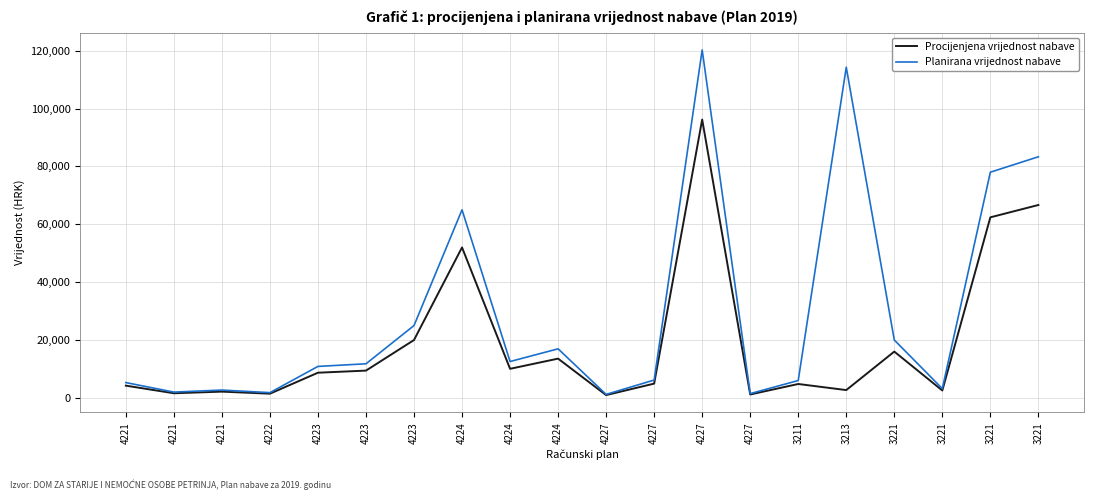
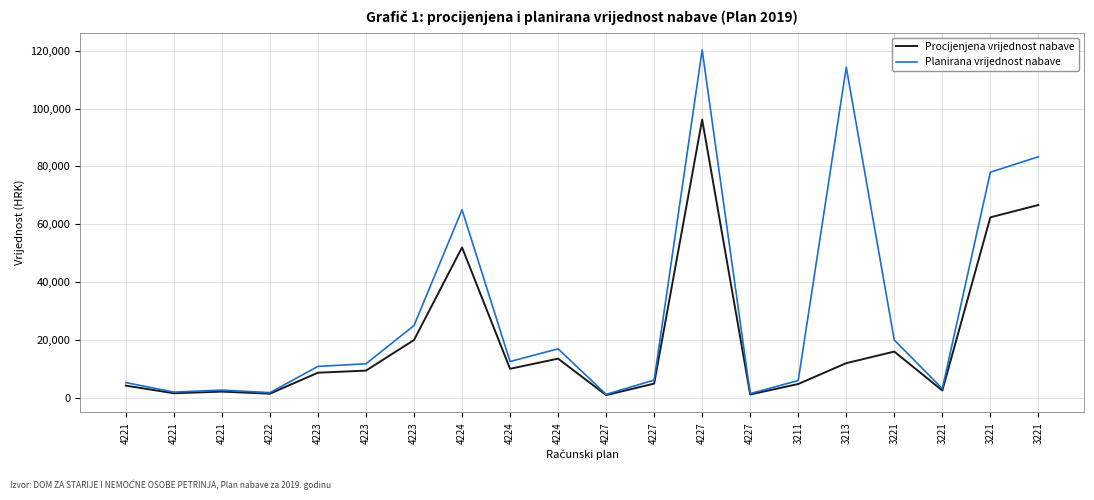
  {
    "Procijenjena vrijednost nabave": {
      "3211": "5,000",
-     "3213": "3,000"
+     "3213": "12,000"
    },
    "Planirana vrijednost nabave": {
      "3211": "6,000",
      "3213": "114,000"
    }
  }
